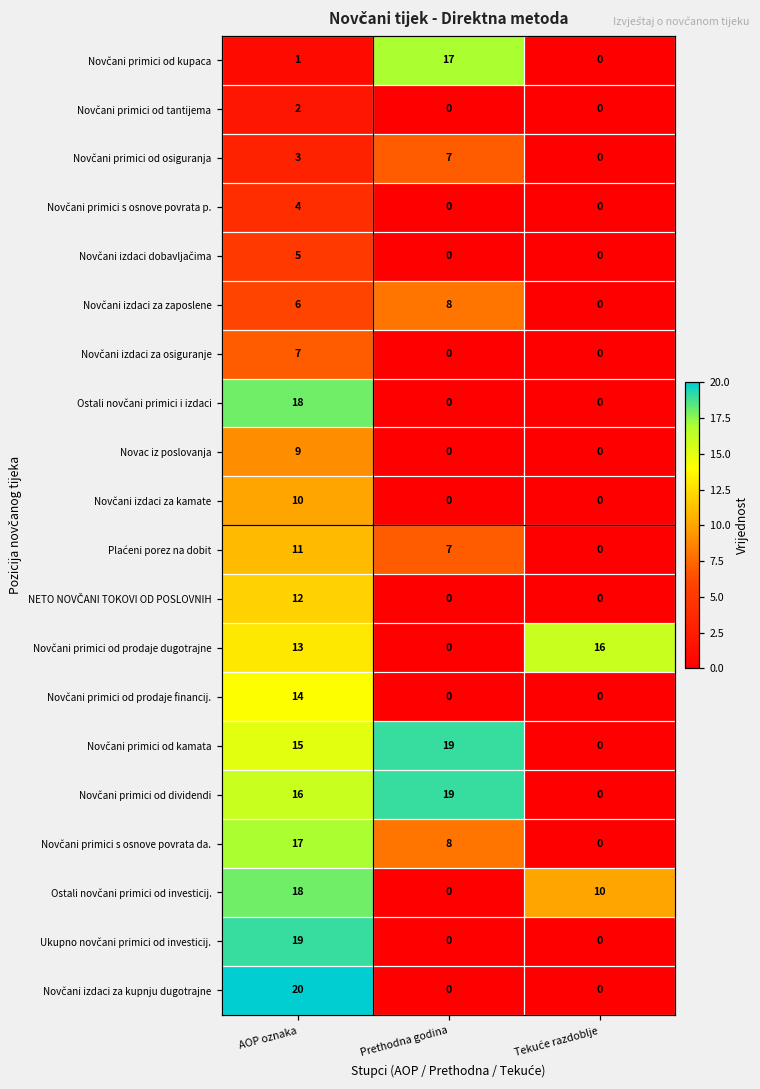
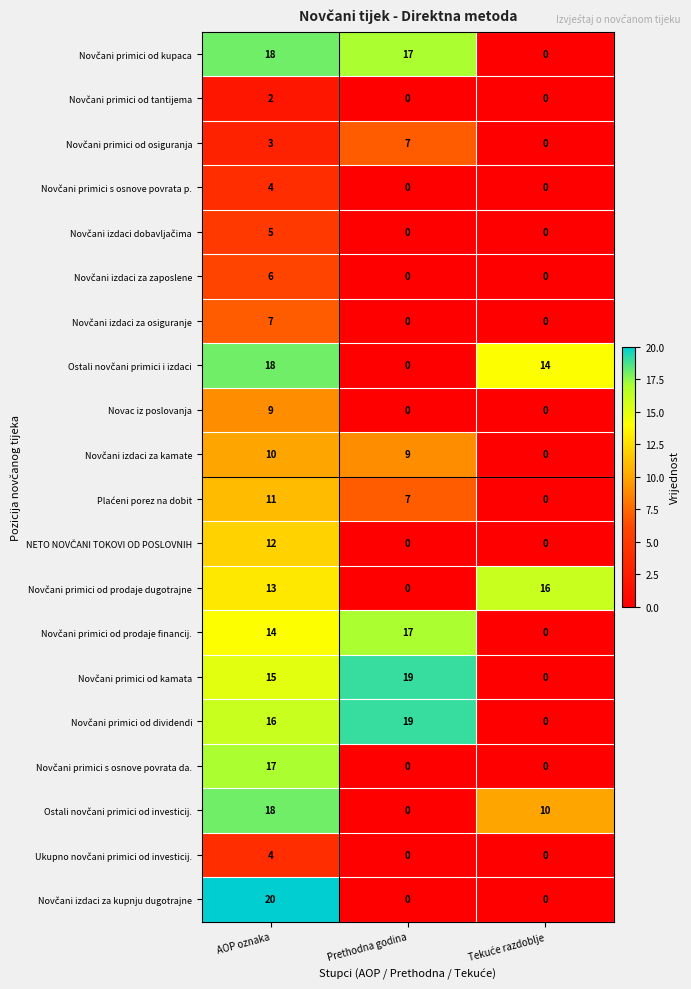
  {
    "Novčani primici od kupaca": {
-     "AOP oznaka": 1,
+     "AOP oznaka": 18,
      "Prethodna godina": 17,
      "Tekuće razdoblje": 0
    },
    "Novčani primici od tantijema": {
      "AOP oznaka": 2,
      "Prethodna godina": 0,
      "Tekuće razdoblje": 0
    },
    "Novčani primici od osiguranja": {
      "AOP oznaka": 3,
      "Prethodna godina": 7,
      "Tekuće razdoblje": 0
    },
    "Novčani primici s osnove povrata p.": {
      "AOP oznaka": 4,
      "Prethodna godina": 0,
      "Tekuće razdoblje": 0
    },
    "Novčani izdaci dobavljačima": {
      "AOP oznaka": 5,
      "Prethodna godina": 0,
      "Tekuće razdoblje": 0
    },
    "Novčani izdaci za zaposlene": {
      "AOP oznaka": 6,
-     "Prethodna godina": 8,
+     "Prethodna godina": 0,
      "Tekuće razdoblje": 0
    },
    "Novčani izdaci za osiguranje": {
      "AOP oznaka": 7,
      "Prethodna godina": 0,
      "Tekuće razdoblje": 0
    },
    "Ostali novčani primici i izdaci": {
      "AOP oznaka": 18,
      "Prethodna godina": 0,
-     "Tekuće razdoblje": 0
+     "Tekuće razdoblje": 14
    },
    "Novac iz poslovanja": {
      "AOP oznaka": 9,
      "Prethodna godina": 0,
      "Tekuće razdoblje": 0
    },
    "Novčani izdaci za kamate": {
      "AOP oznaka": 10,
-     "Prethodna godina": 0,
+     "Prethodna godina": 9,
      "Tekuće razdoblje": 0
    },
    "Plaćeni porez na dobit": {
      "AOP oznaka": 11,
      "Prethodna godina": 7,
      "Tekuće razdoblje": 0
    },
    "NETO NOVČANI TOKOVI OD POSLOVNIH": {
      "AOP oznaka": 12,
      "Prethodna godina": 0,
      "Tekuće razdoblje": 0
    },
    "Novčani primici od prodaje dugotrajne": {
      "AOP oznaka": 13,
      "Prethodna godina": 0,
      "Tekuće razdoblje": 16
    },
    "Novčani primici od prodaje financij.": {
      "AOP oznaka": 14,
-     "Prethodna godina": 0,
+     "Prethodna godina": 17,
      "Tekuće razdoblje": 0
    },
    "Novčani primici od kamata": {
      "AOP oznaka": 15,
      "Prethodna godina": 19,
      "Tekuće razdoblje": 0
    },
    "Novčani primici od dividendi": {
      "AOP oznaka": 16,
      "Prethodna godina": 19,
      "Tekuće razdoblje": 0
    },
    "Novčani primici s osnove povrata da.": {
      "AOP oznaka": 17,
-     "Prethodna godina": 8,
+     "Prethodna godina": 0,
      "Tekuće razdoblje": 0
    },
    "Ostali novčani primici od investicij.": {
      "AOP oznaka": 18,
      "Prethodna godina": 0,
      "Tekuće razdoblje": 10
    },
    "Ukupno novčani primici od investicij.": {
-     "AOP oznaka": 19,
+     "AOP oznaka": 4,
      "Prethodna godina": 0,
      "Tekuće razdoblje": 0
    },
    "Novčani izdaci za kupnju dugotrajne": {
      "AOP oznaka": 20,
      "Prethodna godina": 0,
      "Tekuće razdoblje": 0
    }
  }
